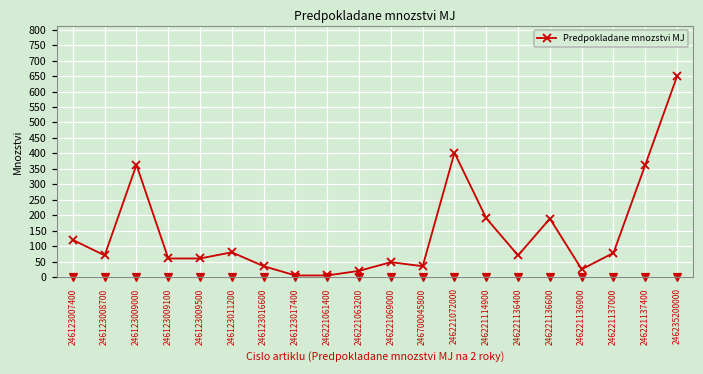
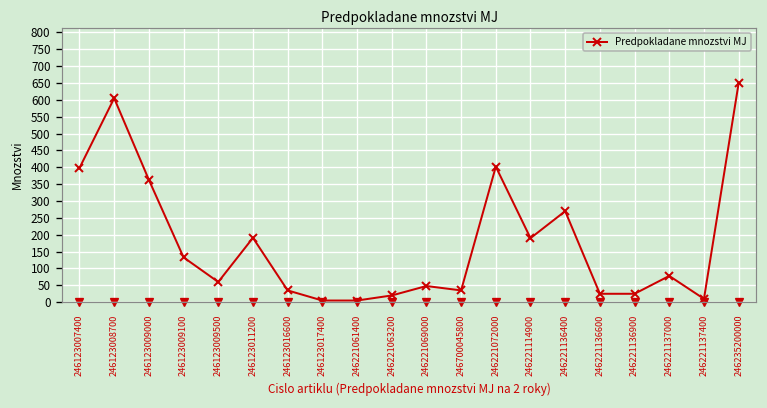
  {
-   "246123007400": 120,
-   "246123008700": 70,
+   "246123007400": 400,
+   "246123008700": 610,
    "246123009000": 360,
-   "246123009100": 60,
+   "246123009100": 130,
    "246123009500": 60,
-   "246123011200": 80,
+   "246123011200": 190,
    "246123016600": 40,
    "246123017400": 10,
    "246221061400": 10,
    "246221063200": 20,
    "246221069000": 50,
    "246700045800": 40,
    "246221072000": 400,
    "246221114900": 190,
-   "246221136400": 70,
-   "246221136600": 190,
+   "246221136400": 270,
+   "246221136600": 30,
    "246221136900": 30,
    "246221137000": 80,
-   "246221137400": 360,
+   "246221137400": 10,
    "246235200000": 650
  }
